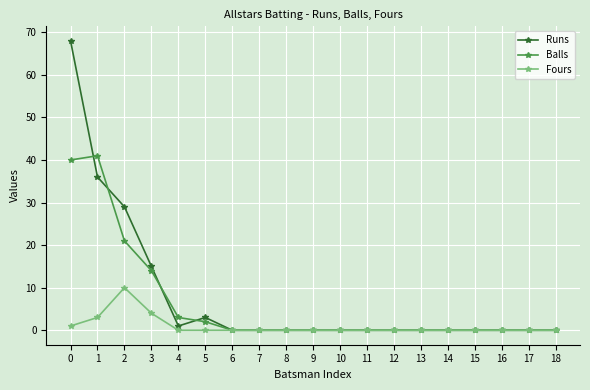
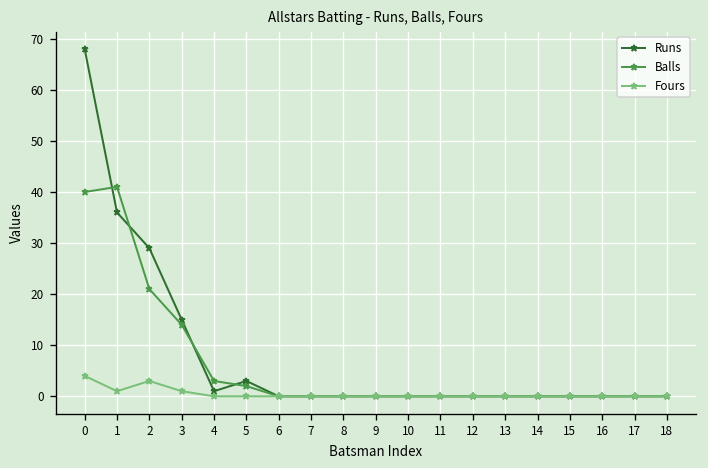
  {
    "Fours": {
-     "0": 1,
-     "1": 3,
-     "2": 10,
-     "3": 4,
+     "0": 4,
+     "1": 1,
+     "2": 3,
+     "3": 1,
      "4": 0,
      "5": 0
    }
  }
